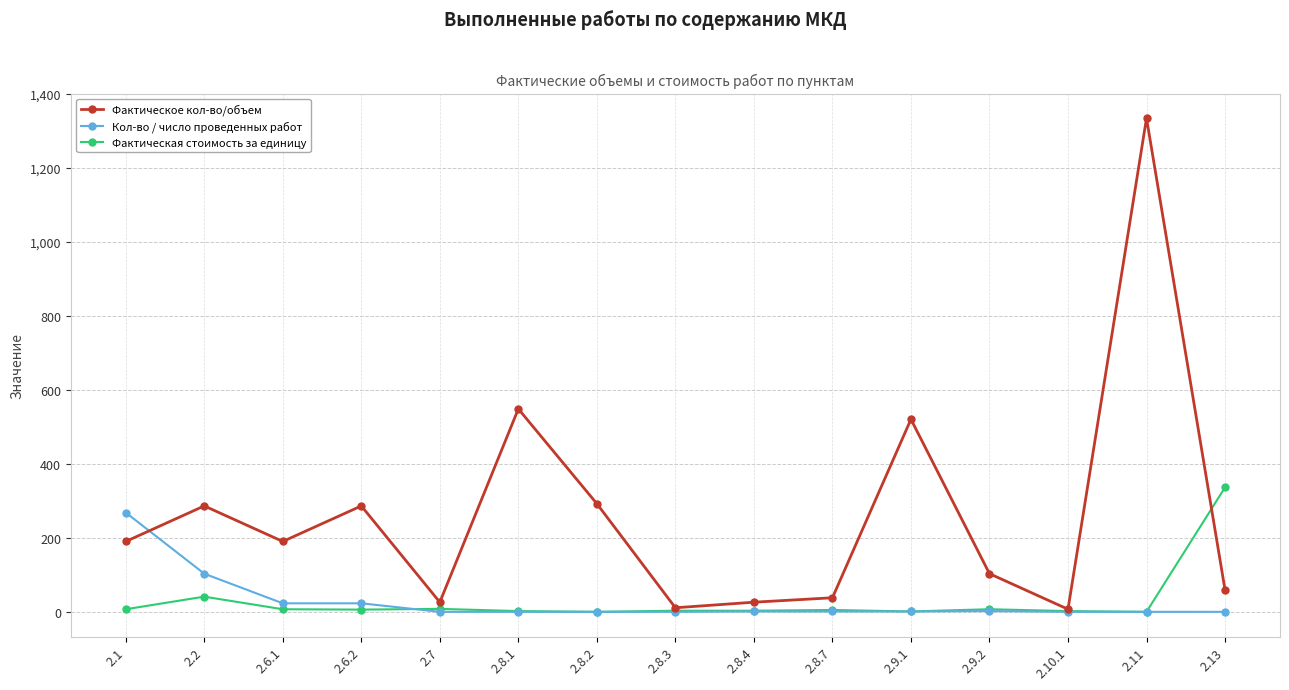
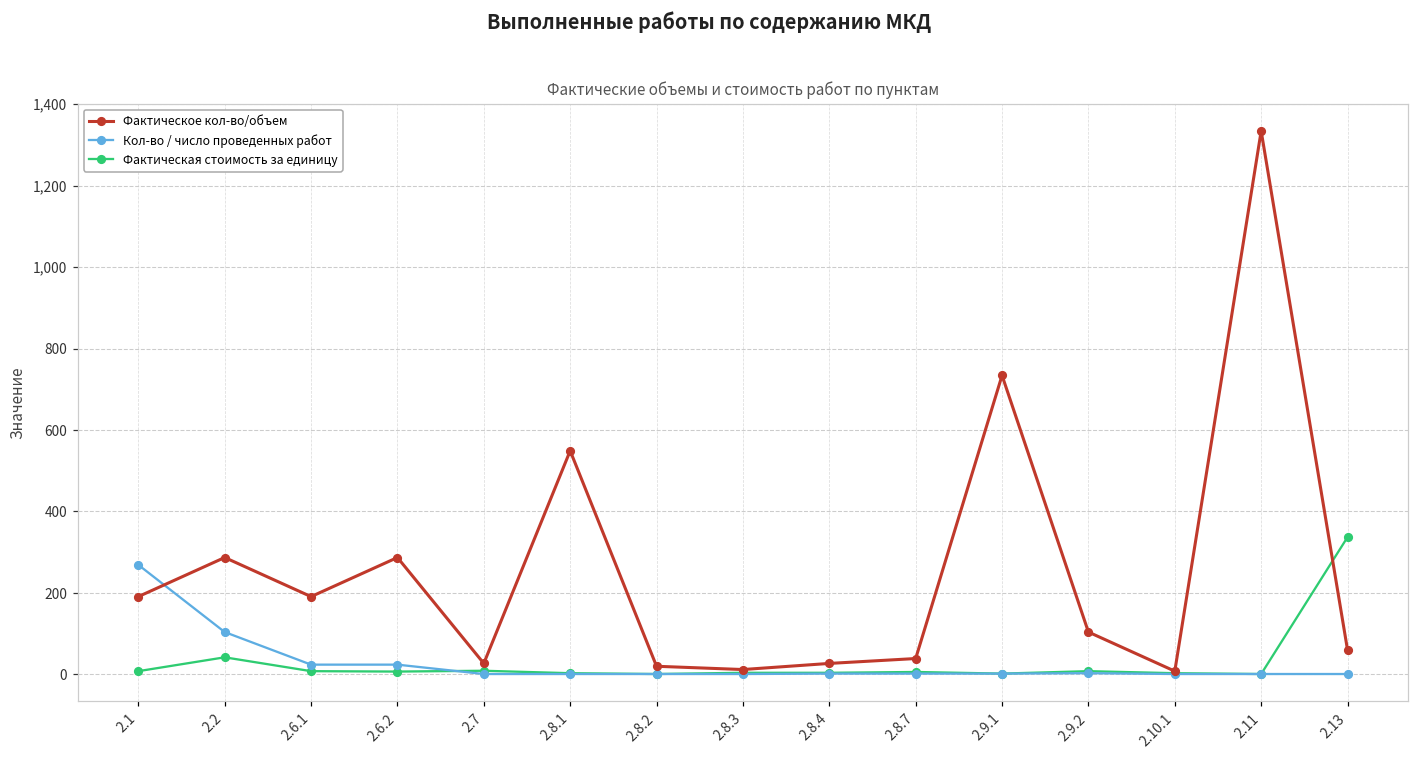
  {
    "Фактическое кол-во/объем": {
      "2.1": "190",
      "2.2": "290",
      "2.6.1": "190",
      "2.6.2": "290",
      "2.7": "30",
      "2.8.1": "550",
-     "2.8.2": "290",
+     "2.8.2": "20",
      "2.8.3": "10",
      "2.8.4": "30",
      "2.8.7": "40",
-     "2.9.1": "520",
+     "2.9.1": "730",
      "2.9.2": "100",
      "2.11": "1,330",
      "2.13": "60"
    },
    "Кол-во / число проведенных работ": {
      "2.1": "270",
      "2.2": "100",
      "2.6.1": "20",
      "2.6.2": "20",
      "2.7": "0",
      "2.13": "0"
    },
    "Фактическая стоимость за единицу": {
      "2.1": "10",
      "2.2": "40",
      "2.6.1": "10",
      "2.6.2": "10",
      "2.7": "10",
      "2.13": "340"
    }
  }
